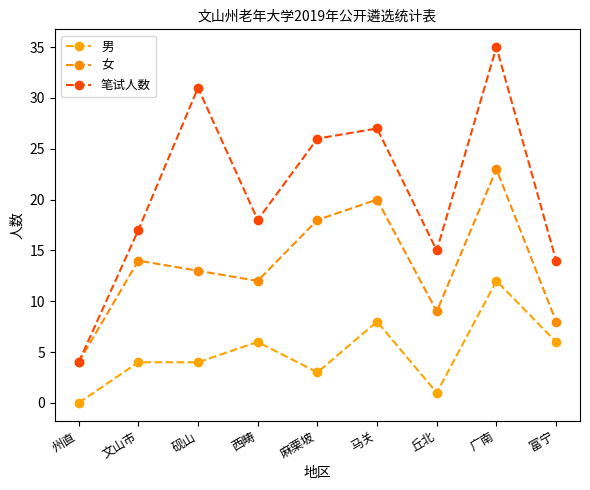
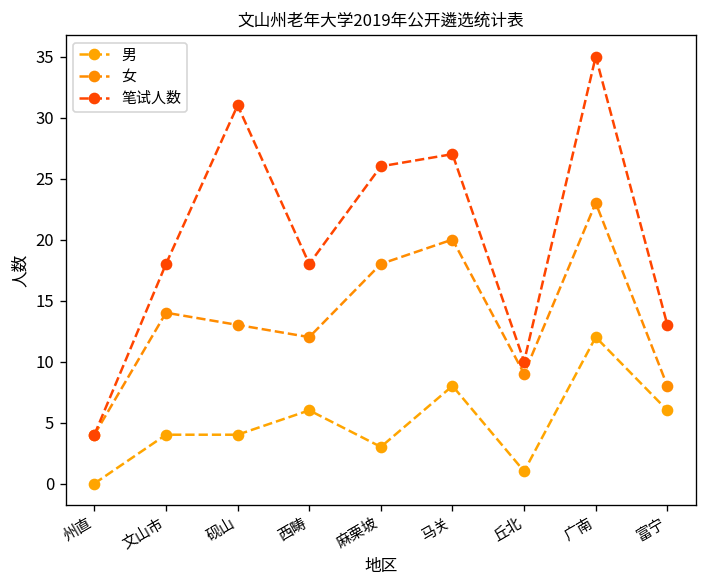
  {
    "笔试人数": {
-     "文山市": 17,
+     "文山市": 18,
      "砚山": 31,
      "西畴": 18,
      "麻栗坡": 26,
      "马关": 27,
-     "丘北": 15,
+     "丘北": 10,
      "广南": 35,
-     "富宁": 14
+     "富宁": 13
    }
  }
